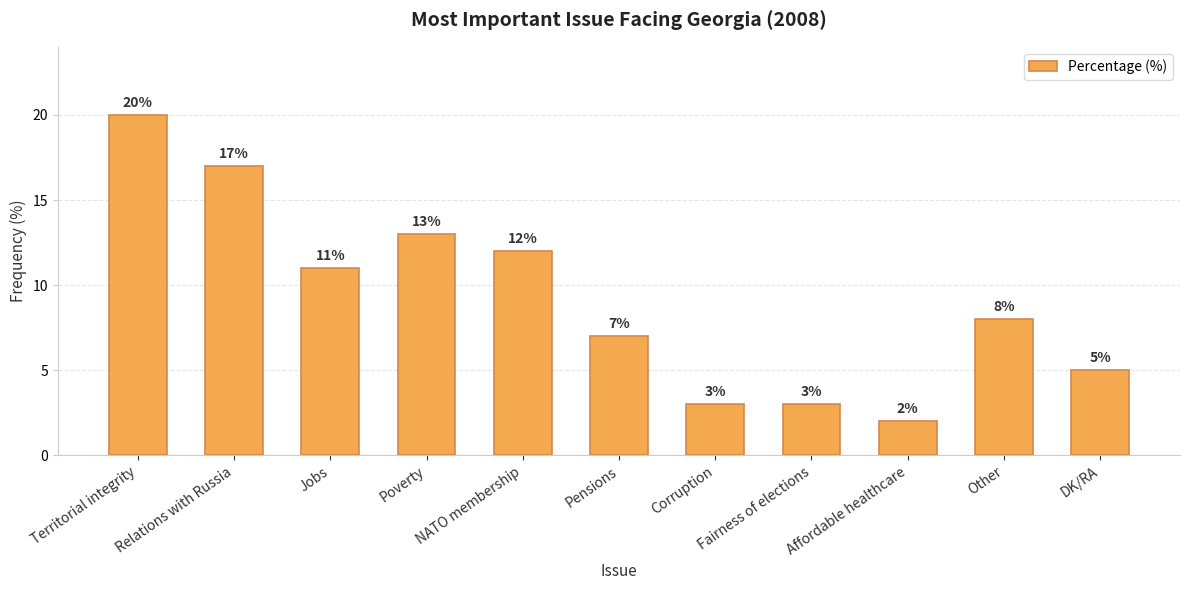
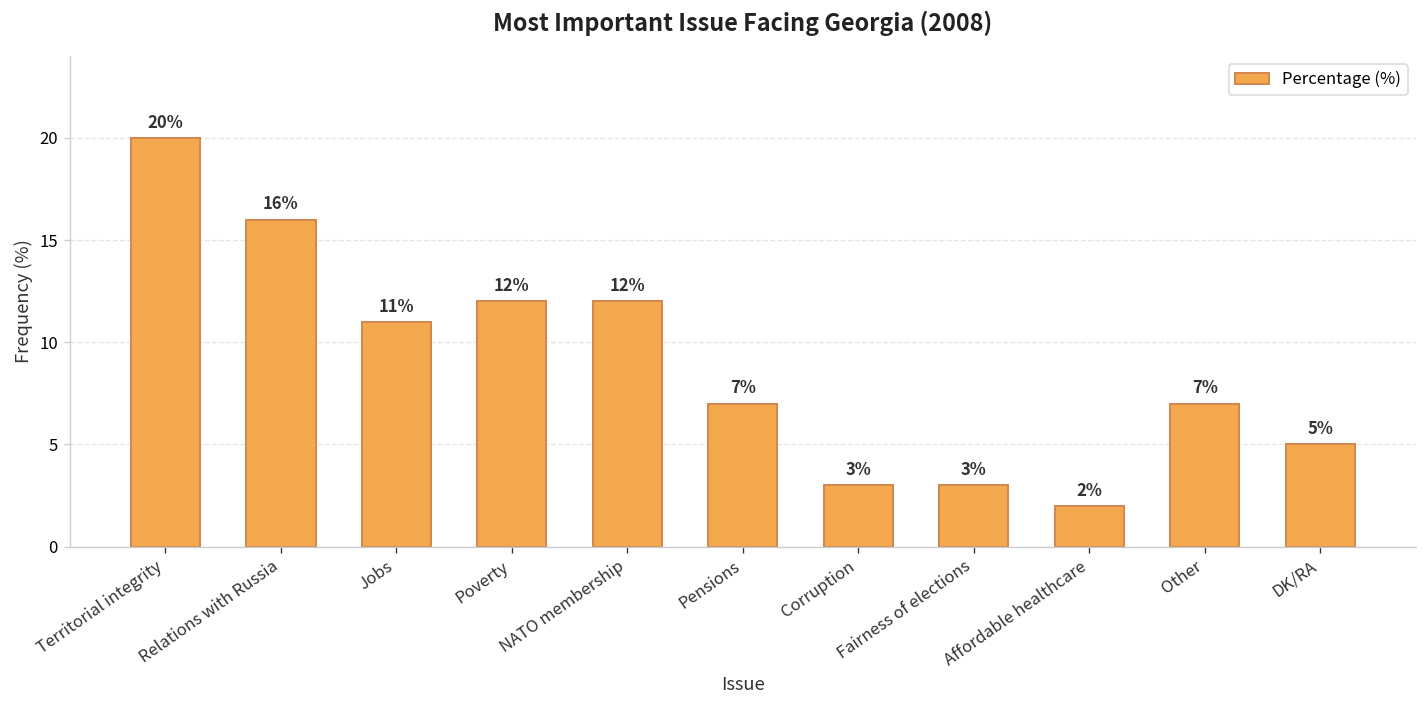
  {
    "Territorial integrity": "20%",
-   "Relations with Russia": "17%",
+   "Relations with Russia": "16%",
    "Jobs": "11%",
-   "Poverty": "13%",
+   "Poverty": "12%",
    "NATO membership": "12%",
    "Pensions": "7%",
    "Corruption": "3%",
    "Fairness of elections": "3%",
    "Affordable healthcare": "2%",
-   "Other": "8%",
+   "Other": "7%",
    "DK/RA": "5%"
  }
